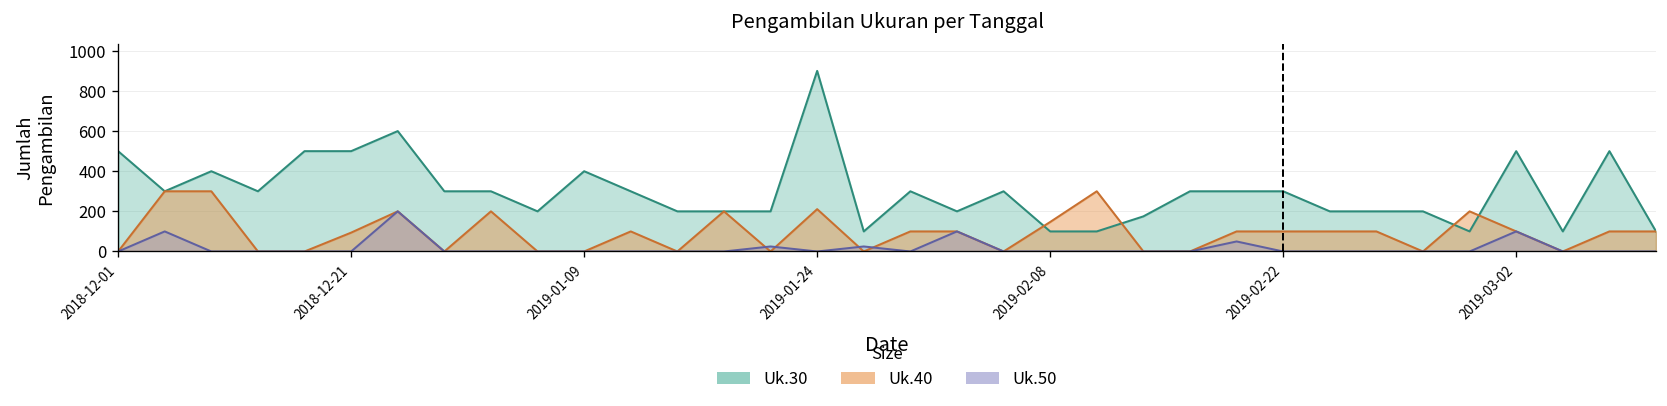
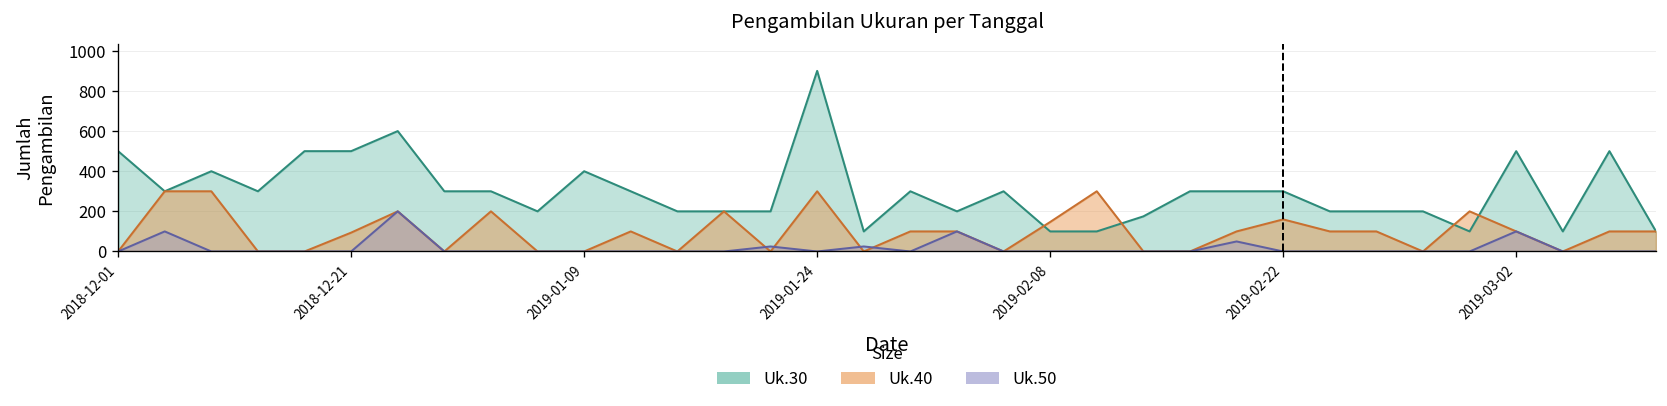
  {
    "Uk.40": {
      "2018-12-21": 90,
-     "2019-01-24": 210,
+     "2019-01-24": 300,
      "2019-02-08": 150,
-     "2019-02-22": 100
+     "2019-02-22": 160
    }
  }
